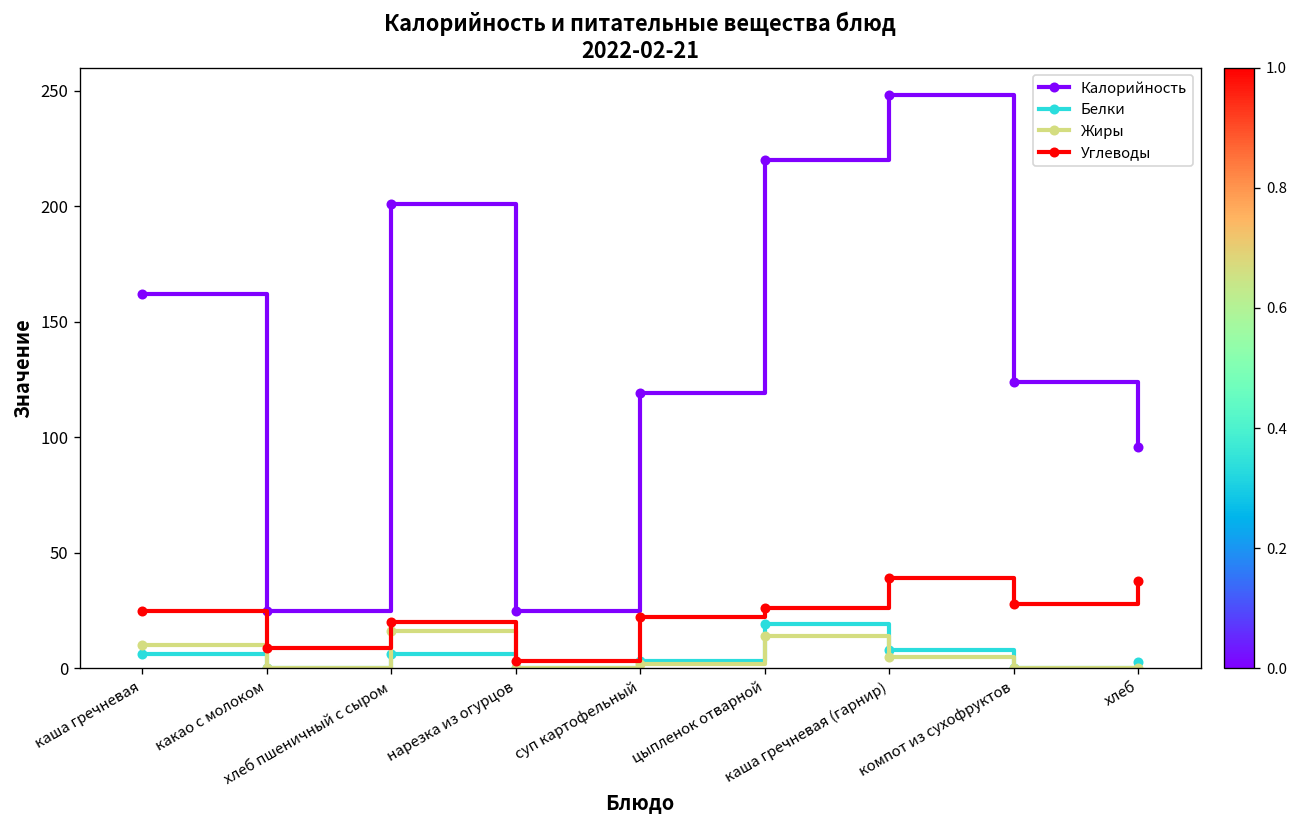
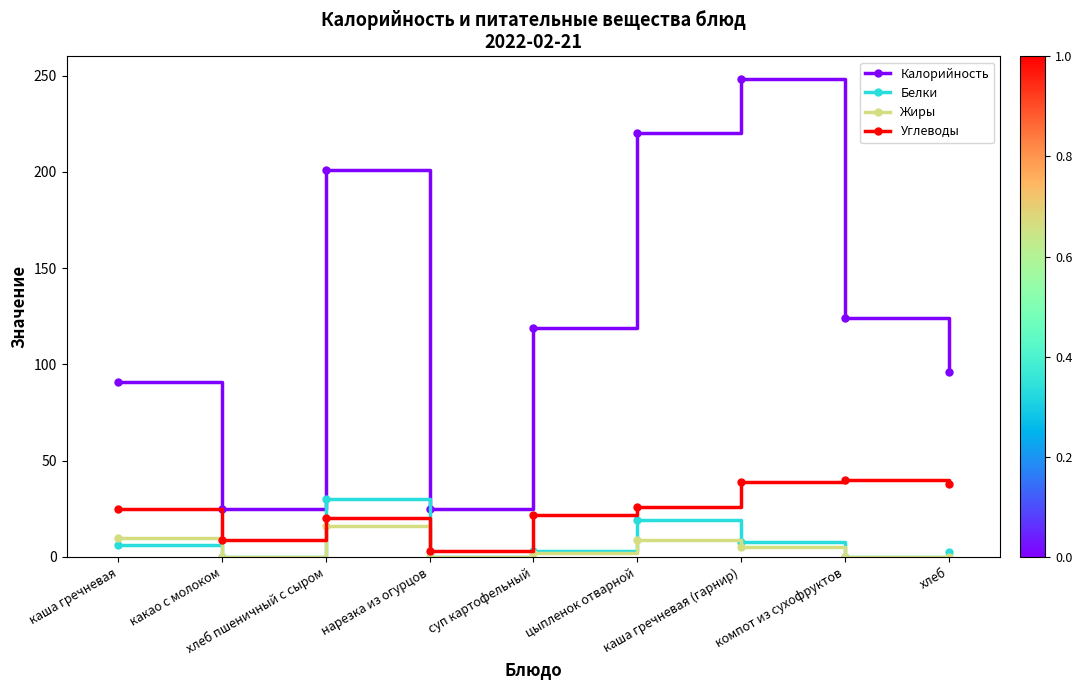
  {
    "Калорийность": {
-     "каша гречневая": 162,
+     "каша гречневая": 91,
      "какао с молоком": 25,
      "хлеб пшеничный с сыром": 201,
      "нарезка из огурцов": 25,
      "суп картофельный": 119,
      "цыпленок отварной": 220,
      "каша гречневая (гарнир)": 248,
      "компот из сухофруктов": 124,
      "хлеб": 96
    },
    "Белки": {
      "каша гречневая": 6,
-     "хлеб пшеничный с сыром": 6,
+     "хлеб пшеничный с сыром": 30,
      "цыпленок отварной": 19,
      "каша гречневая (гарнир)": 8,
      "хлеб": 3
    },
    "Жиры": {
      "каша гречневая": 10,
      "хлеб пшеничный с сыром": 16,
-     "цыпленок отварной": 14,
+     "цыпленок отварной": 9,
      "каша гречневая (гарнир)": 5,
      "хлеб": 0
    },
    "Углеводы": {
      "каша гречневая": 25,
      "какао с молоком": 9,
      "хлеб пшеничный с сыром": 20,
      "нарезка из огурцов": 3,
      "суп картофельный": 22,
      "цыпленок отварной": 26,
      "каша гречневая (гарнир)": 39,
-     "компот из сухофруктов": 28,
+     "компот из сухофруктов": 40,
      "хлеб": 38
    }
  }
